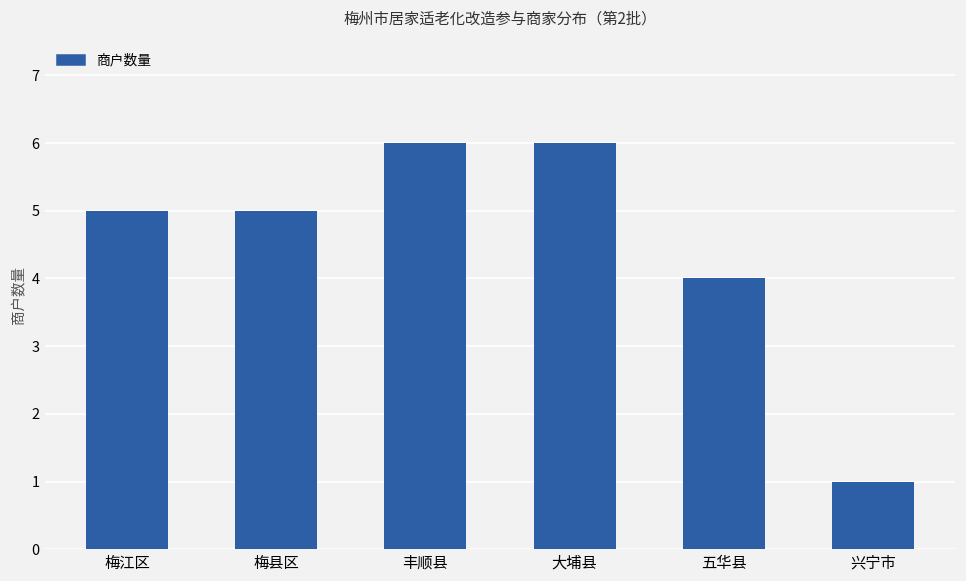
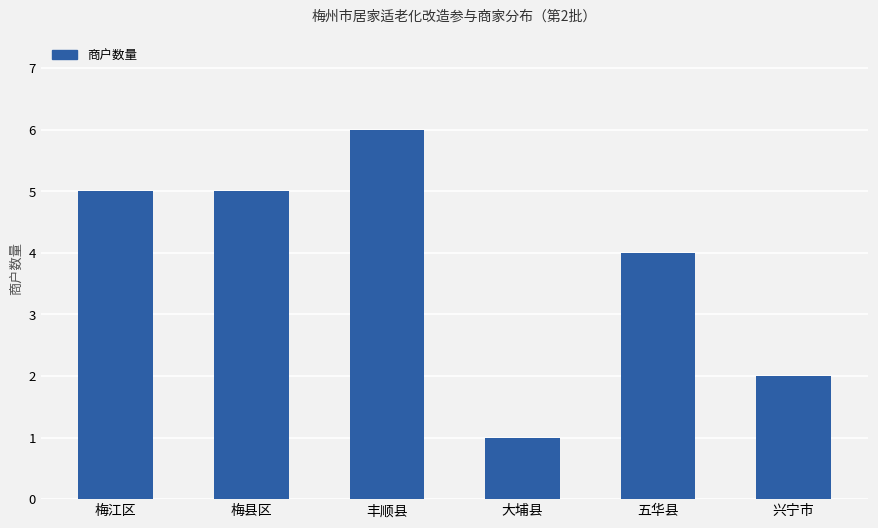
  {
    "梅江区": 5,
    "梅县区": 5,
    "丰顺县": 6,
-   "大埔县": 6,
+   "大埔县": 1,
    "五华县": 4,
-   "兴宁市": 1
+   "兴宁市": 2
  }
